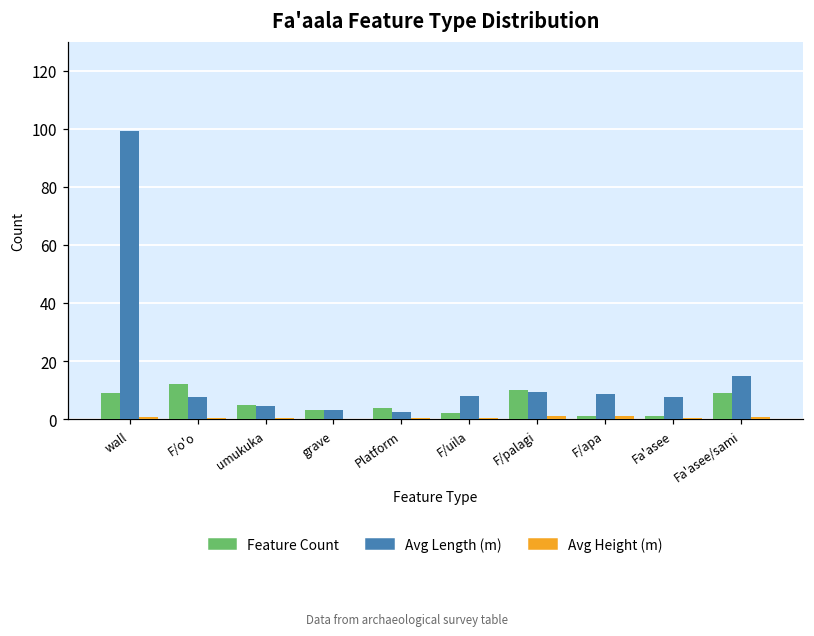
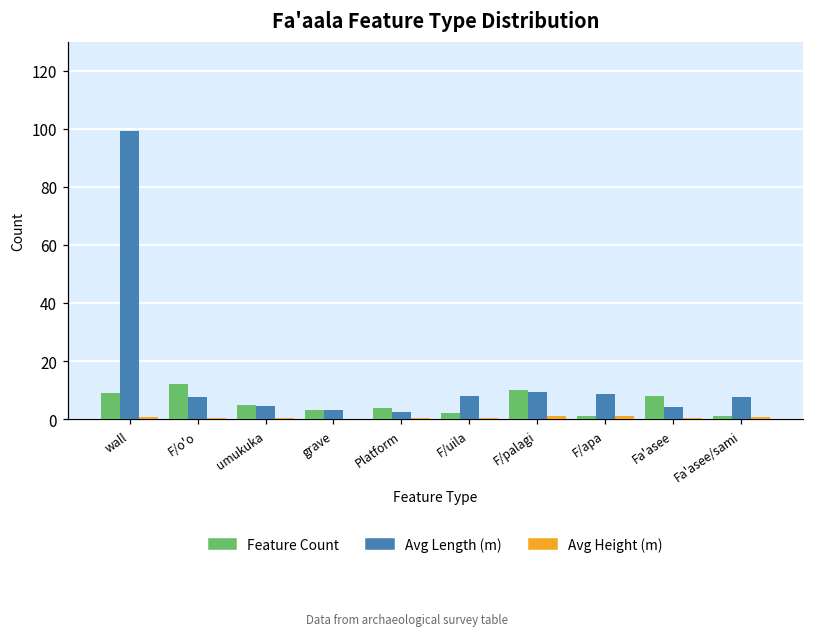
  {
    "Feature Count": {
      "wall": 9,
      "F/o'o": 12,
      "umukuka": 5,
      "grave": 3,
      "Platform": 4,
      "F/uila": 2,
      "F/palagi": 10,
      "F/apa": 1,
-     "Fa'asee": 1,
-     "Fa'asee/sami": 9
+     "Fa'asee": 8,
+     "Fa'asee/sami": 1
    },
    "Avg Length (m)": {
      "wall": 99,
      "F/o'o": 8,
      "umukuka": 5,
      "grave": 3,
      "Platform": 2,
      "F/uila": 8,
      "F/palagi": 9,
      "F/apa": 9,
-     "Fa'asee": 8,
-     "Fa'asee/sami": 15
+     "Fa'asee": 4,
+     "Fa'asee/sami": 8
    },
    "Avg Height (m)": {
      "F/palagi": 1,
      "F/apa": 1
    }
  }
